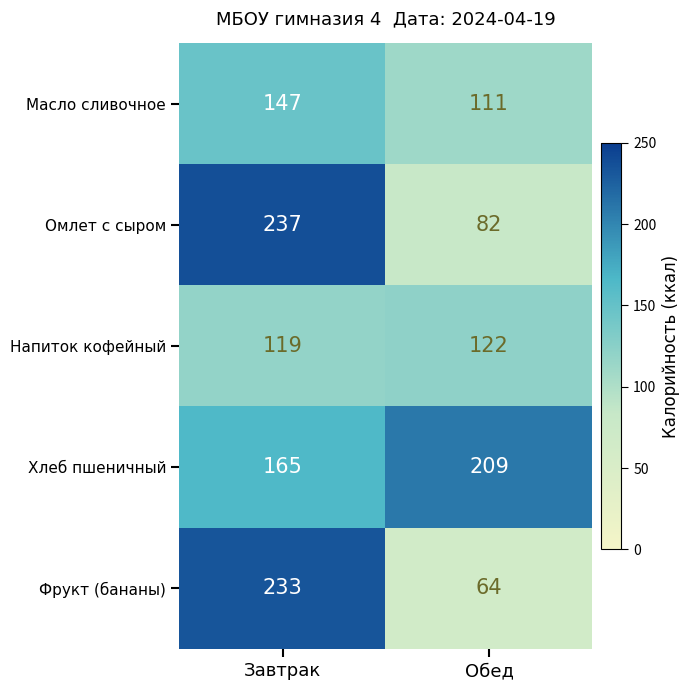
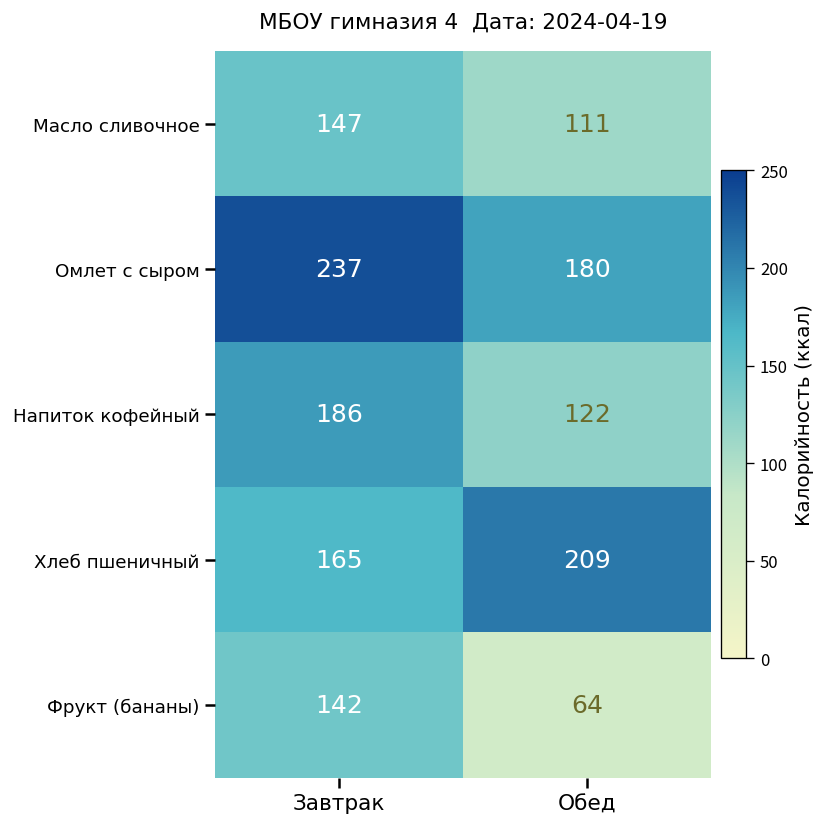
  {
    "Масло сливочное": {
      "Завтрак": 147,
      "Обед": 111
    },
    "Омлет с сыром": {
      "Завтрак": 237,
-     "Обед": 82
+     "Обед": 180
    },
    "Напиток кофейный": {
-     "Завтрак": 119,
+     "Завтрак": 186,
      "Обед": 122
    },
    "Хлеб пшеничный": {
      "Завтрак": 165,
      "Обед": 209
    },
    "Фрукт (бананы)": {
-     "Завтрак": 233,
+     "Завтрак": 142,
      "Обед": 64
    }
  }
